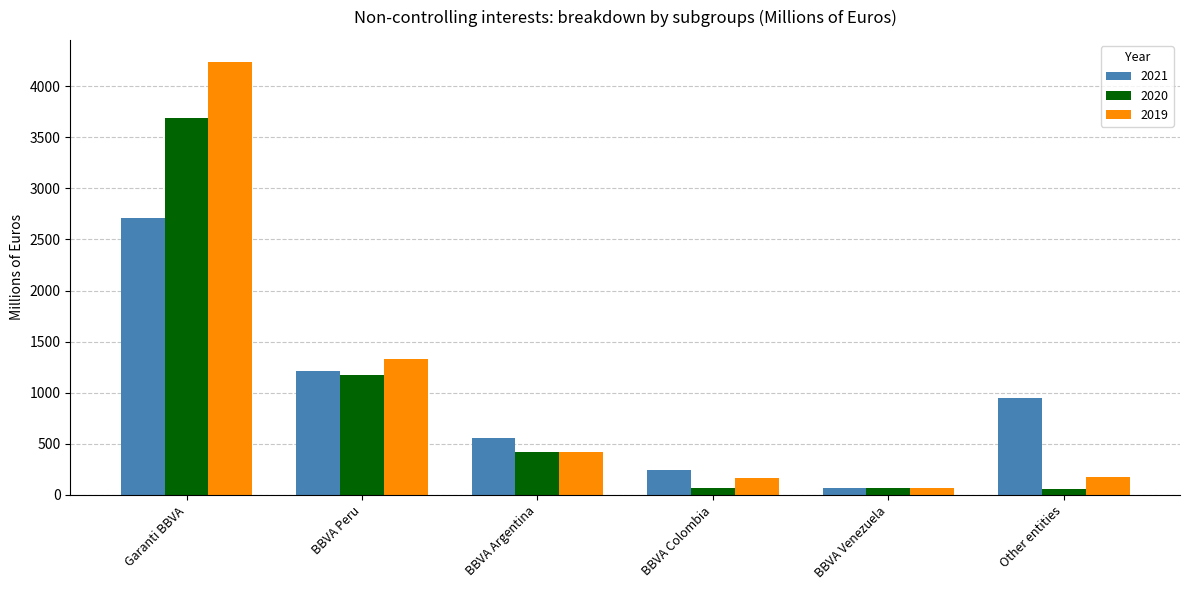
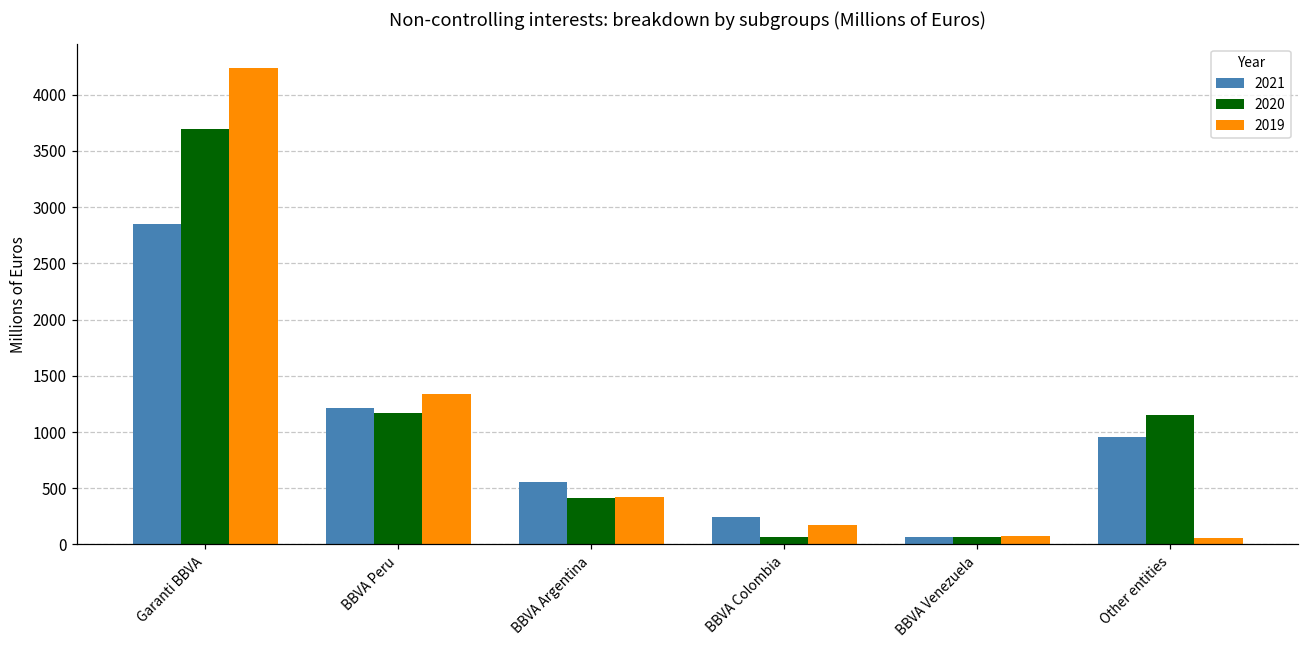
  {
    "2021": {
-     "Garanti BBVA": 2710,
+     "Garanti BBVA": 2850,
      "BBVA Peru": 1210,
      "BBVA Argentina": 560,
      "BBVA Colombia": 250,
      "BBVA Venezuela": 70,
      "Other entities": 950
    },
    "2020": {
      "Garanti BBVA": 3690,
      "BBVA Peru": 1170,
      "BBVA Argentina": 420,
      "BBVA Colombia": 70,
      "BBVA Venezuela": 70,
-     "Other entities": 60
+     "Other entities": 1150
    },
    "2019": {
      "Garanti BBVA": 4240,
      "BBVA Peru": 1330,
      "BBVA Argentina": 420,
      "BBVA Colombia": 170,
      "BBVA Venezuela": 70,
-     "Other entities": 180
+     "Other entities": 60
    }
  }
